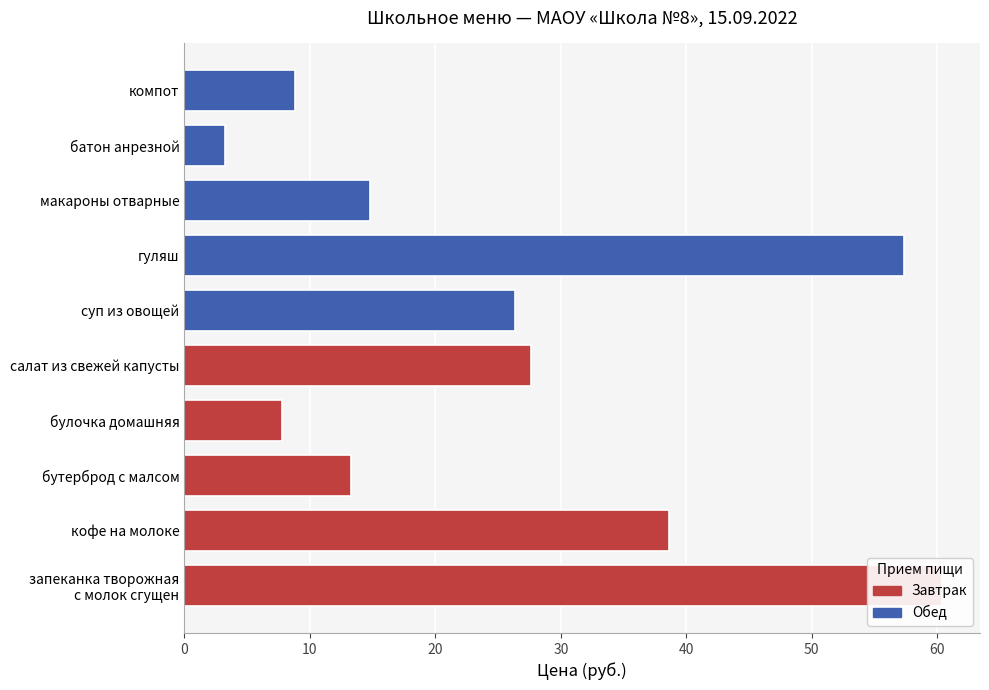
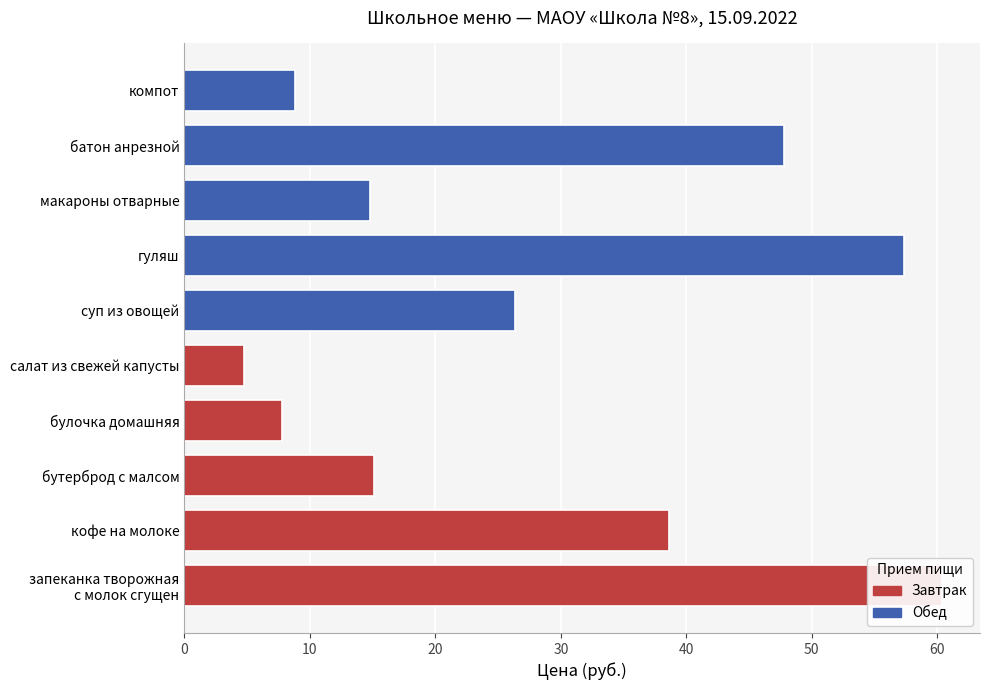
  {
    "компот": 8.8,
-   "батон анрезной": 3.2,
+   "батон анрезной": 47.8,
    "макароны отварные": 14.8,
    "гуляш": 57.3,
    "суп из овощей": 26.3,
-   "салат из свежей капусты": 27.6,
+   "салат из свежей капусты": 4.7,
    "булочка домашняя": 7.8,
-   "бутерброд с малсом": 13.3,
+   "бутерброд с малсом": 15.1,
    "кофе на молоке": 38.6
  }
